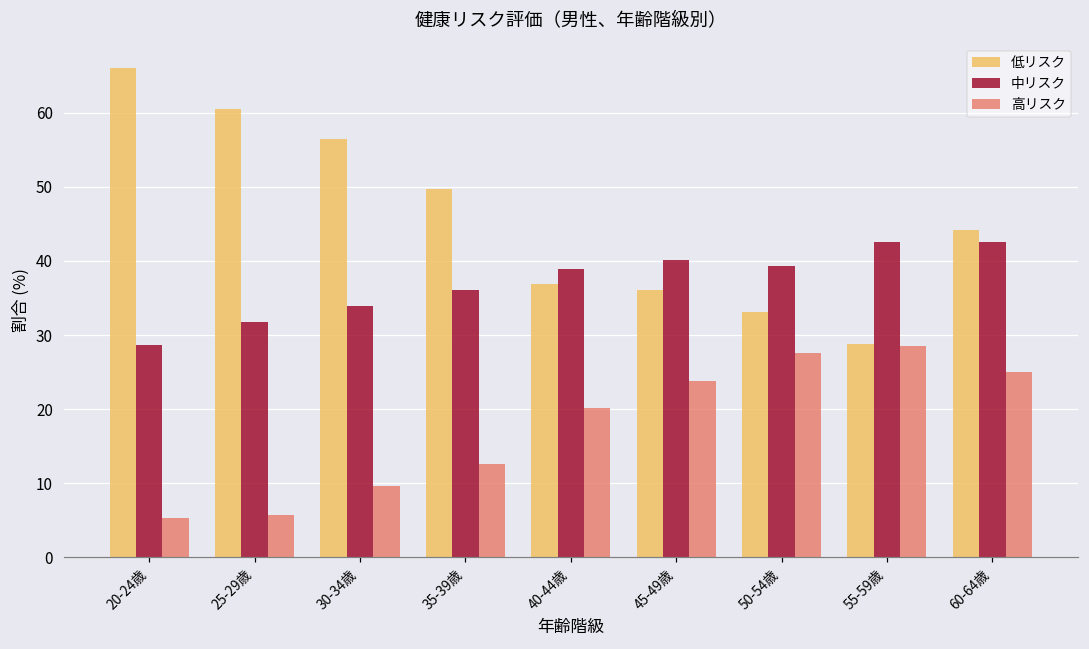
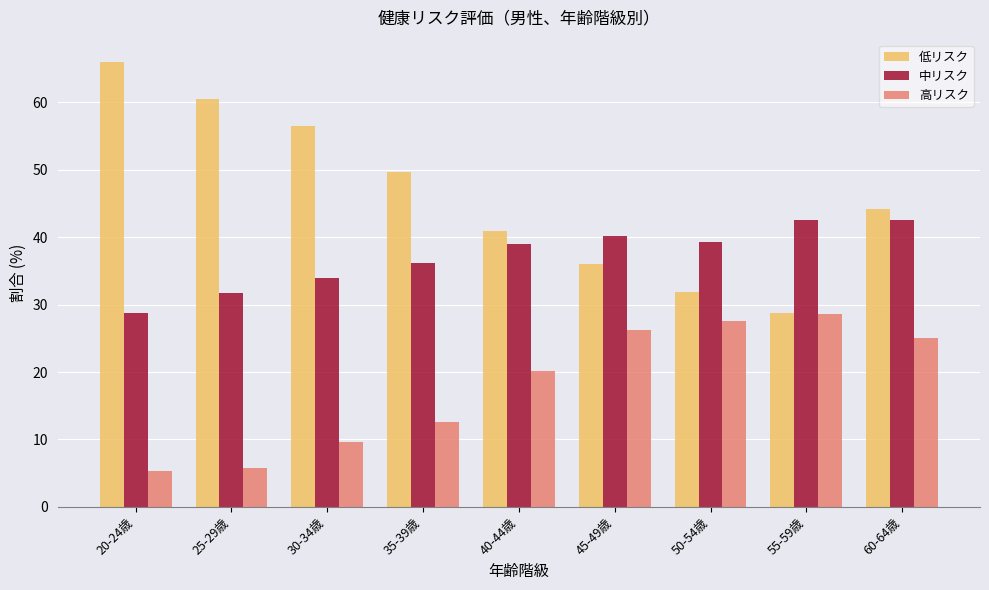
  {
    "低リスク": {
      "20-24歳": 66,
      "25-29歳": 60,
      "30-34歳": 56,
      "35-39歳": 50,
-     "40-44歳": 37,
+     "40-44歳": 41,
      "45-49歳": 36,
-     "50-54歳": 33,
+     "50-54歳": 32,
      "55-59歳": 29,
      "60-64歳": 44
    },
    "中リスク": {
      "20-24歳": 29,
      "25-29歳": 32,
      "30-34歳": 34,
      "35-39歳": 36,
      "40-44歳": 39,
      "45-49歳": 40,
      "50-54歳": 39,
      "55-59歳": 43,
      "60-64歳": 42
    },
    "高リスク": {
      "20-24歳": 5,
      "25-29歳": 6,
      "30-34歳": 10,
      "35-39歳": 13,
      "40-44歳": 20,
-     "45-49歳": 24,
+     "45-49歳": 26,
      "50-54歳": 28,
      "55-59歳": 29,
      "60-64歳": 25
    }
  }
